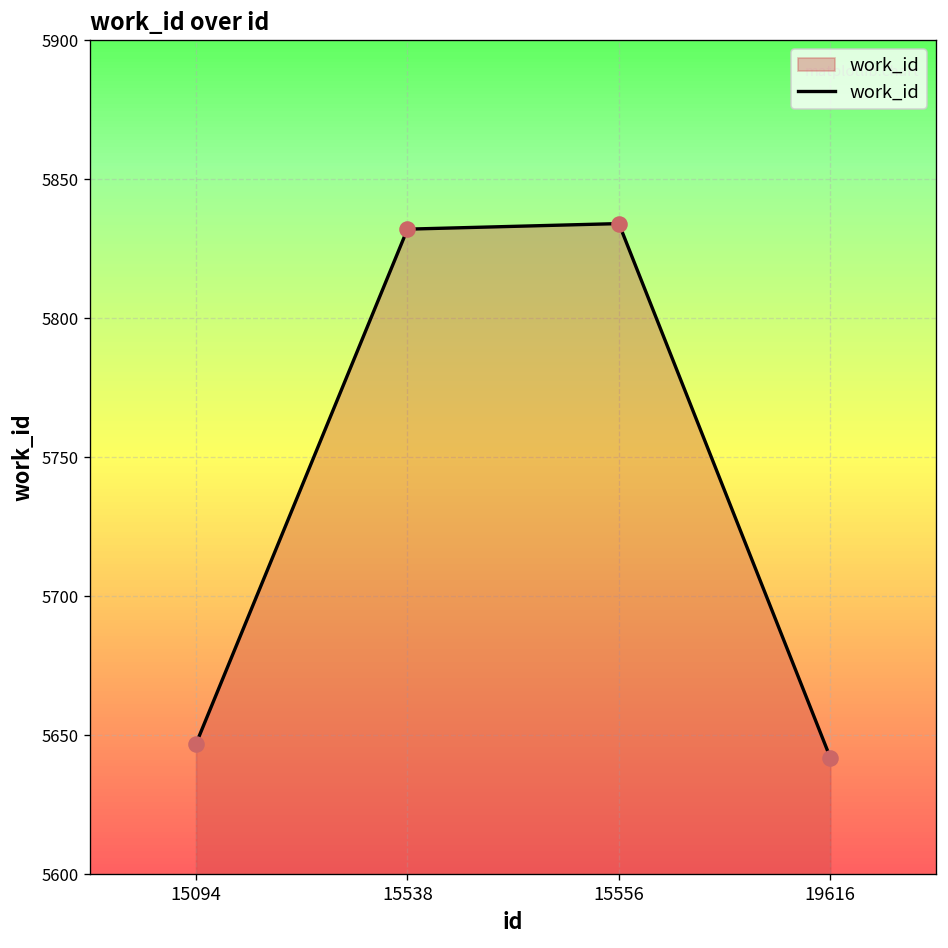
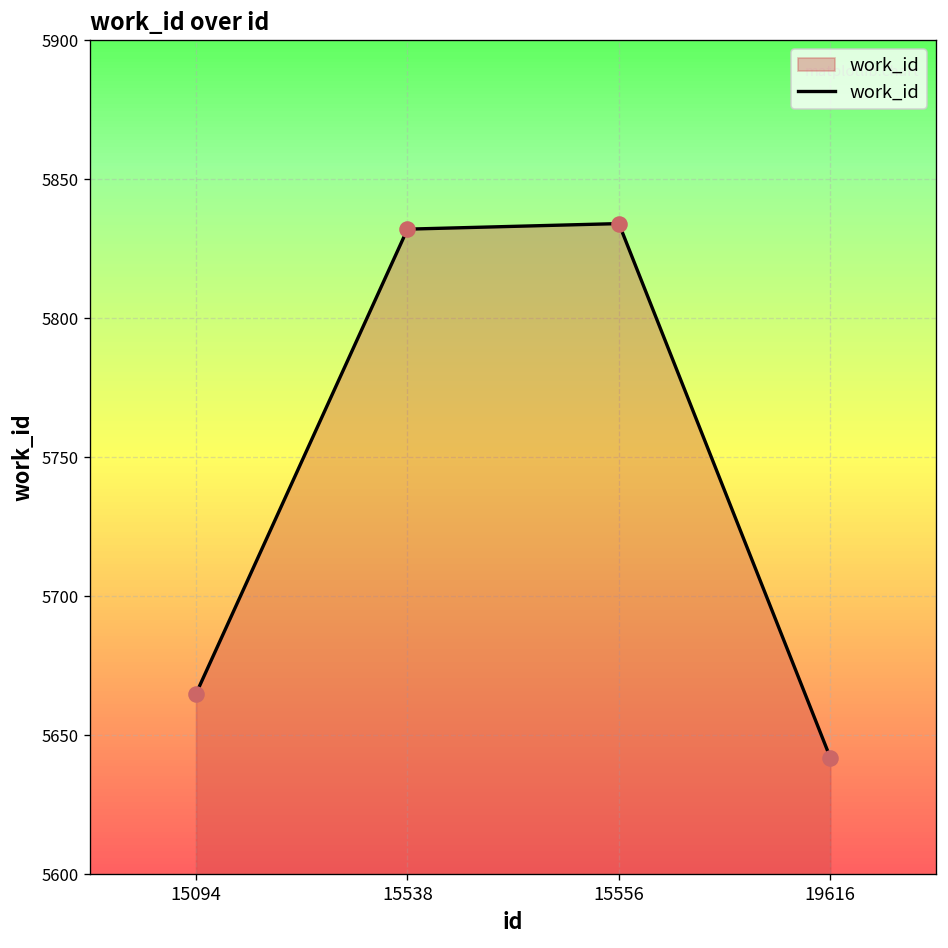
  {
-   "15094": 5647,
+   "15094": 5665,
    "15538": 5832,
    "15556": 5834,
    "19616": 5642
  }
